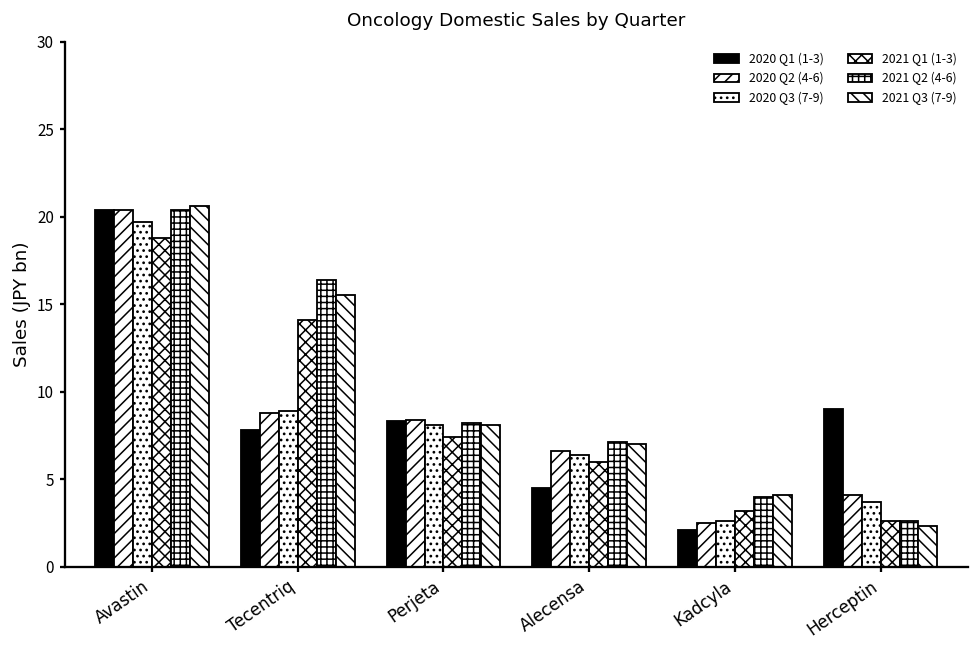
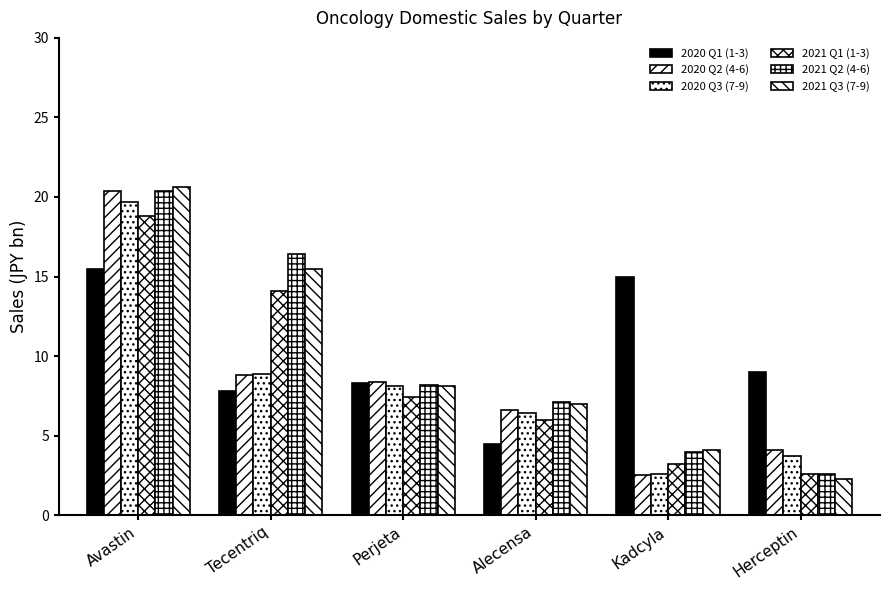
  {
    "2020 Q1 (1-3)": {
-     "Avastin": 20.4,
+     "Avastin": 15.5,
      "Tecentriq": 7.8,
      "Perjeta": 8.3,
      "Alecensa": 4.5,
-     "Kadcyla": 2.1,
+     "Kadcyla": 15.0,
      "Herceptin": 9.0
    }
  }
